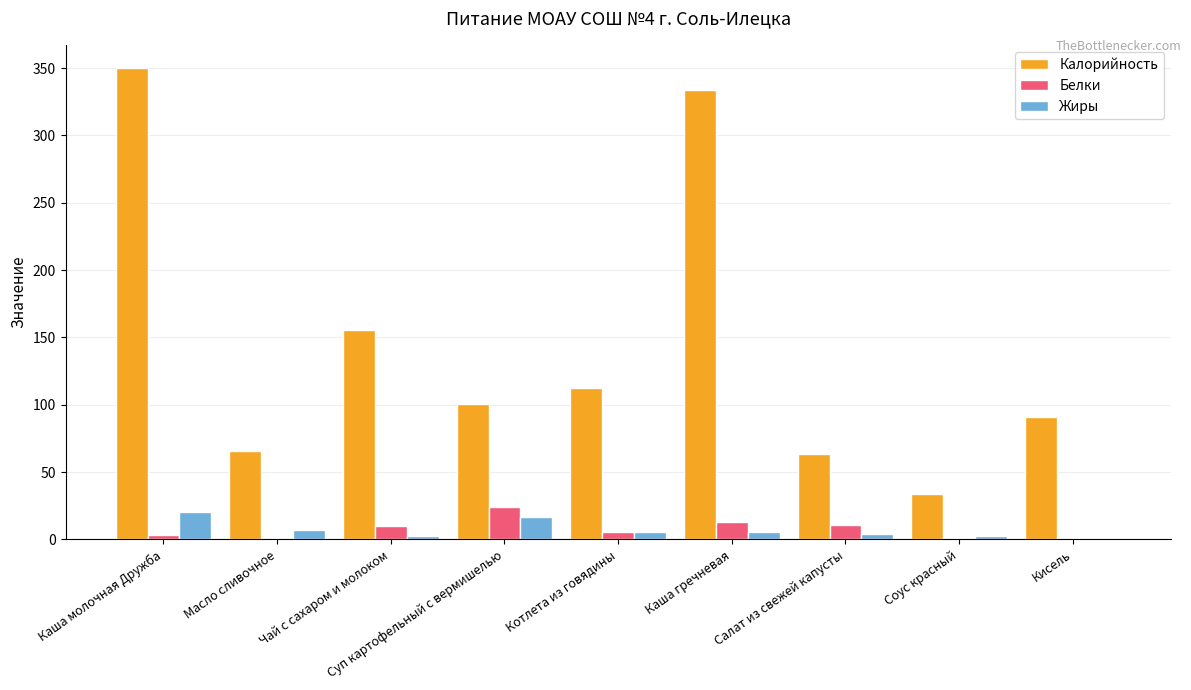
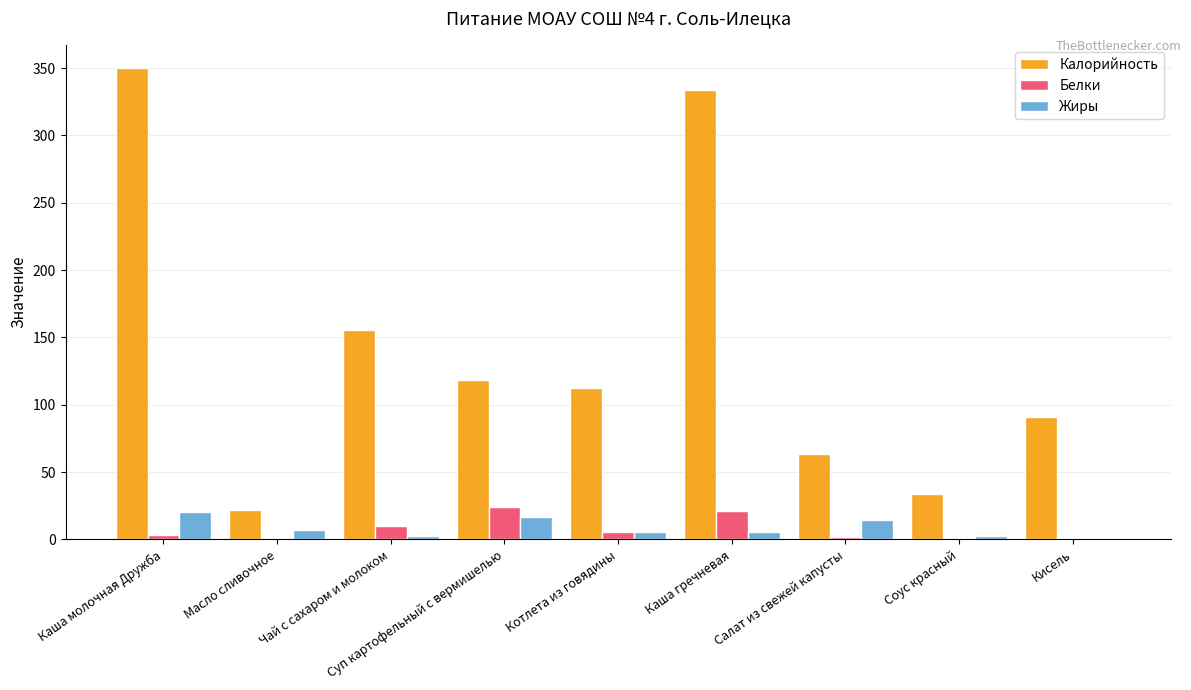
  {
    "Калорийность": {
      "Каша молочная Дружба": 350,
-     "Масло сливочное": 66,
+     "Масло сливочное": 22,
      "Чай с сахаром и молоком": 155,
-     "Суп картофельный с вермишелью": 100,
+     "Суп картофельный с вермишелью": 118,
      "Котлета из говядины": 113,
      "Каша гречневая": 334,
      "Салат из свежей капусты": 63,
      "Соус красный": 34,
      "Кисель": 91
    },
    "Белки": {
      "Каша молочная Дружба": 3,
      "Чай с сахаром и молоком": 10,
      "Суп картофельный с вермишелью": 24,
      "Котлета из говядины": 6,
-     "Каша гречневая": 13,
-     "Салат из свежей капусты": 11,
+     "Каша гречневая": 21,
+     "Салат из свежей капусты": 2,
      "Кисель": 0
    },
    "Жиры": {
      "Каша молочная Дружба": 20,
      "Масло сливочное": 7,
      "Чай с сахаром и молоком": 3,
      "Суп картофельный с вермишелью": 16,
      "Котлета из говядины": 5,
      "Каша гречневая": 6,
-     "Салат из свежей капусты": 4,
+     "Салат из свежей капусты": 14,
      "Соус красный": 2,
      "Кисель": 0
    }
  }
